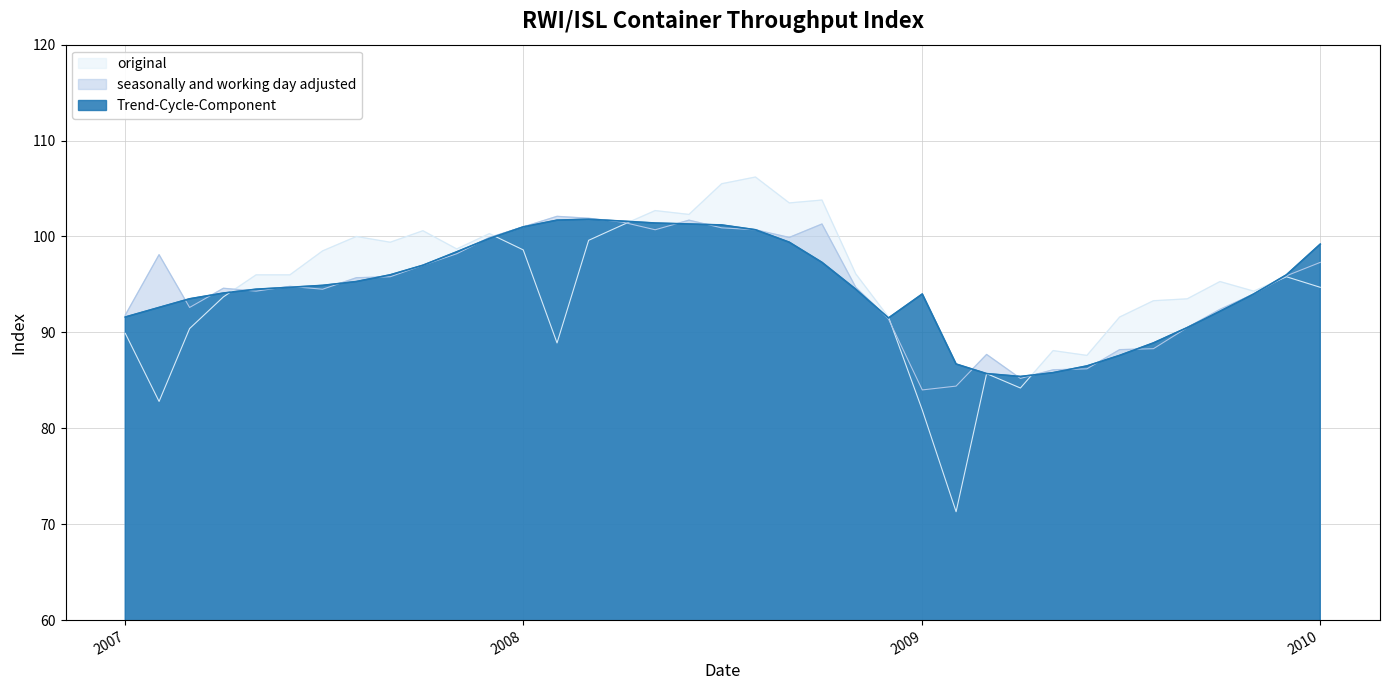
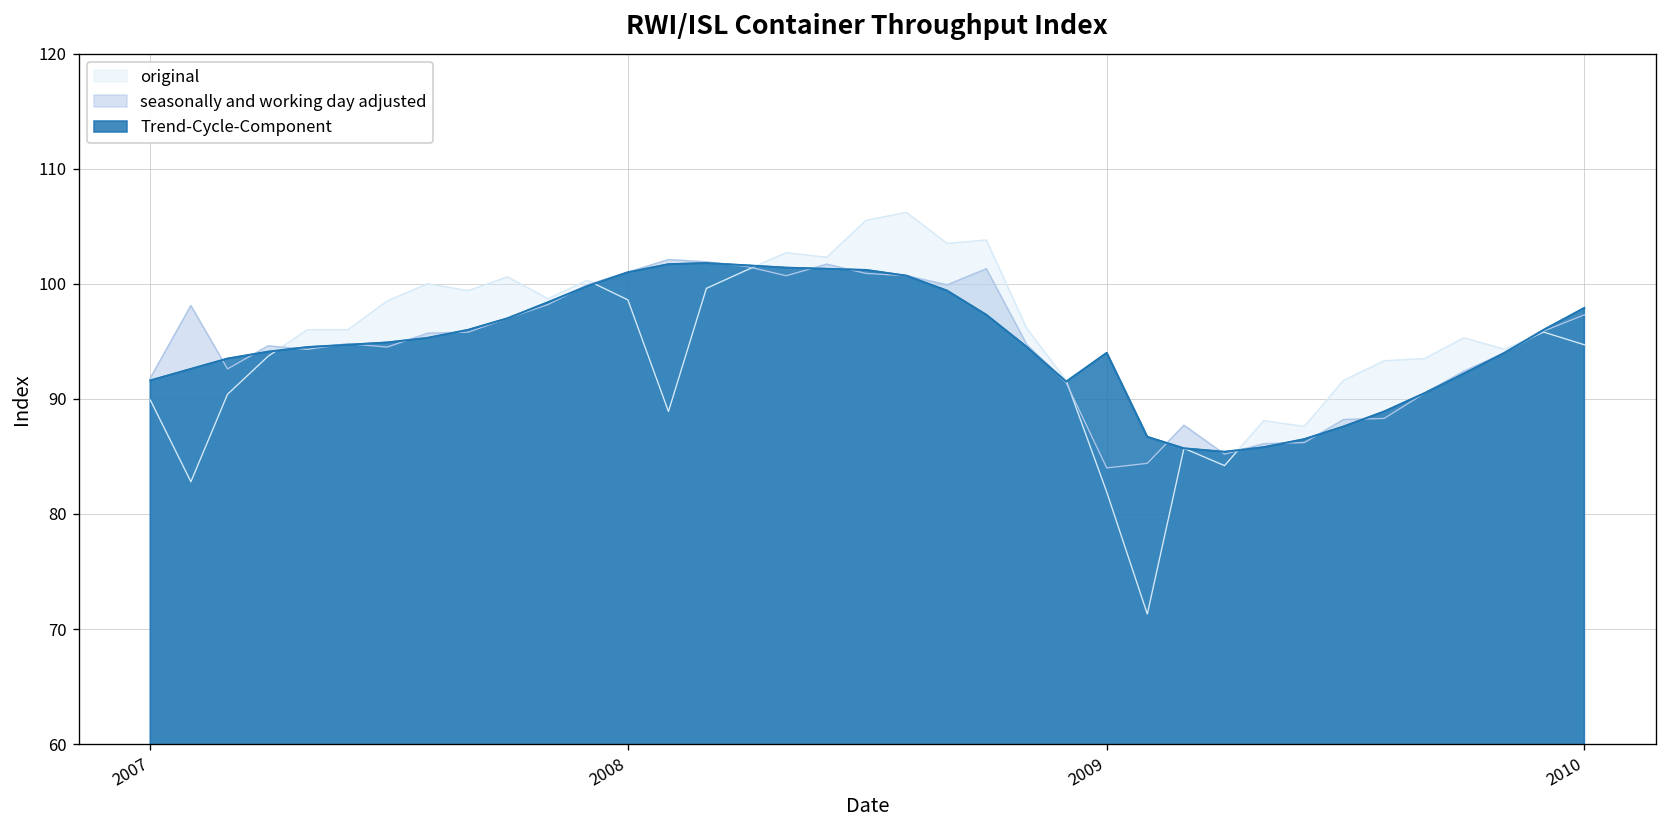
  {
    "Trend-Cycle-Component": {
      "2009": 94,
-     "2010": 99
+     "2010": 98
    }
  }
